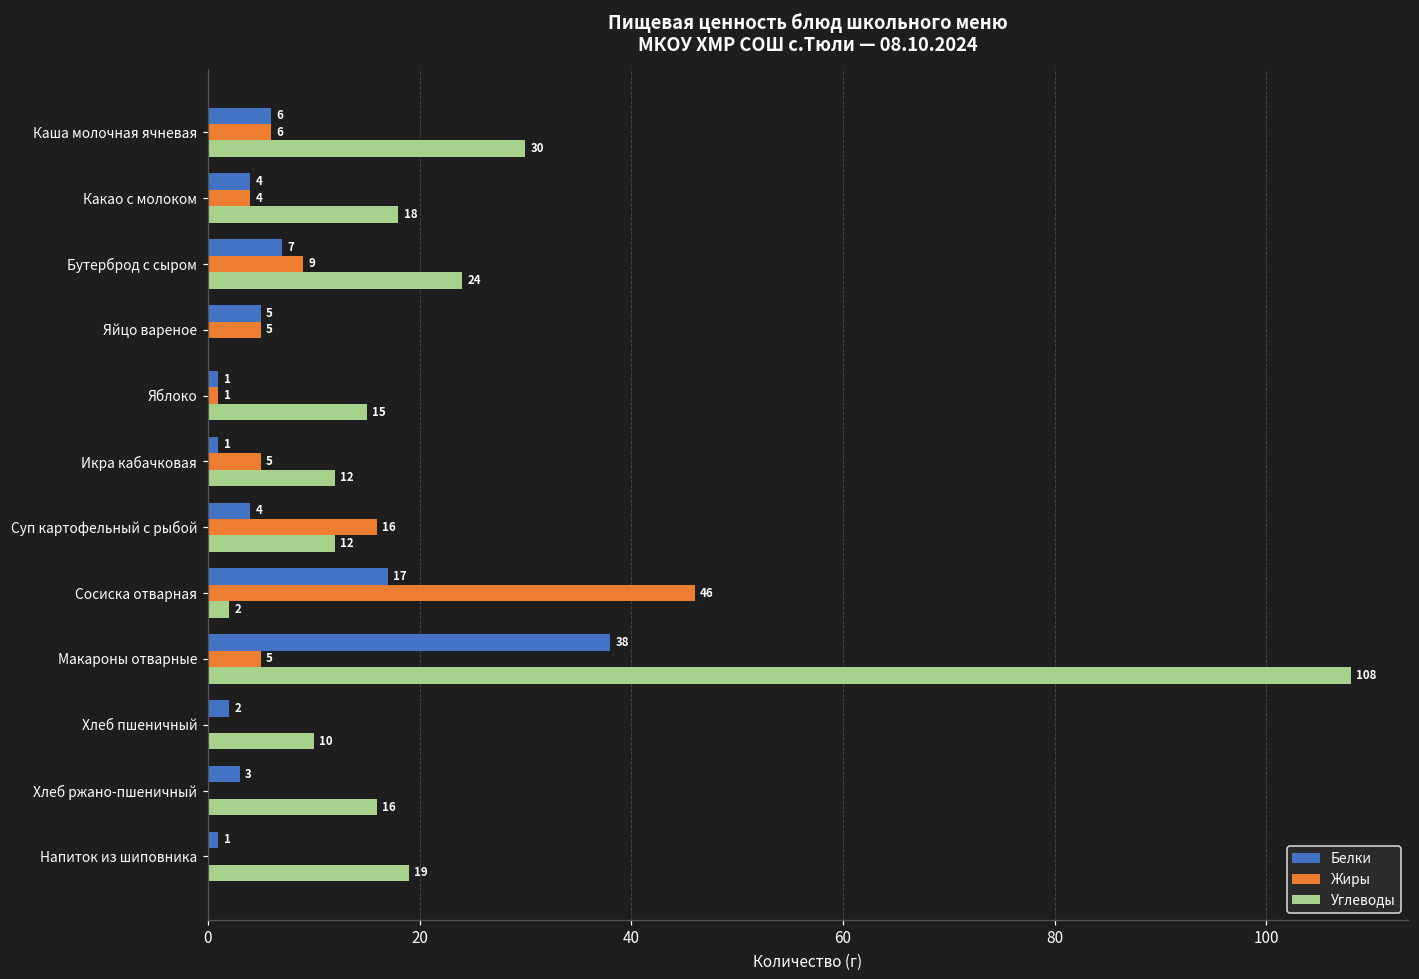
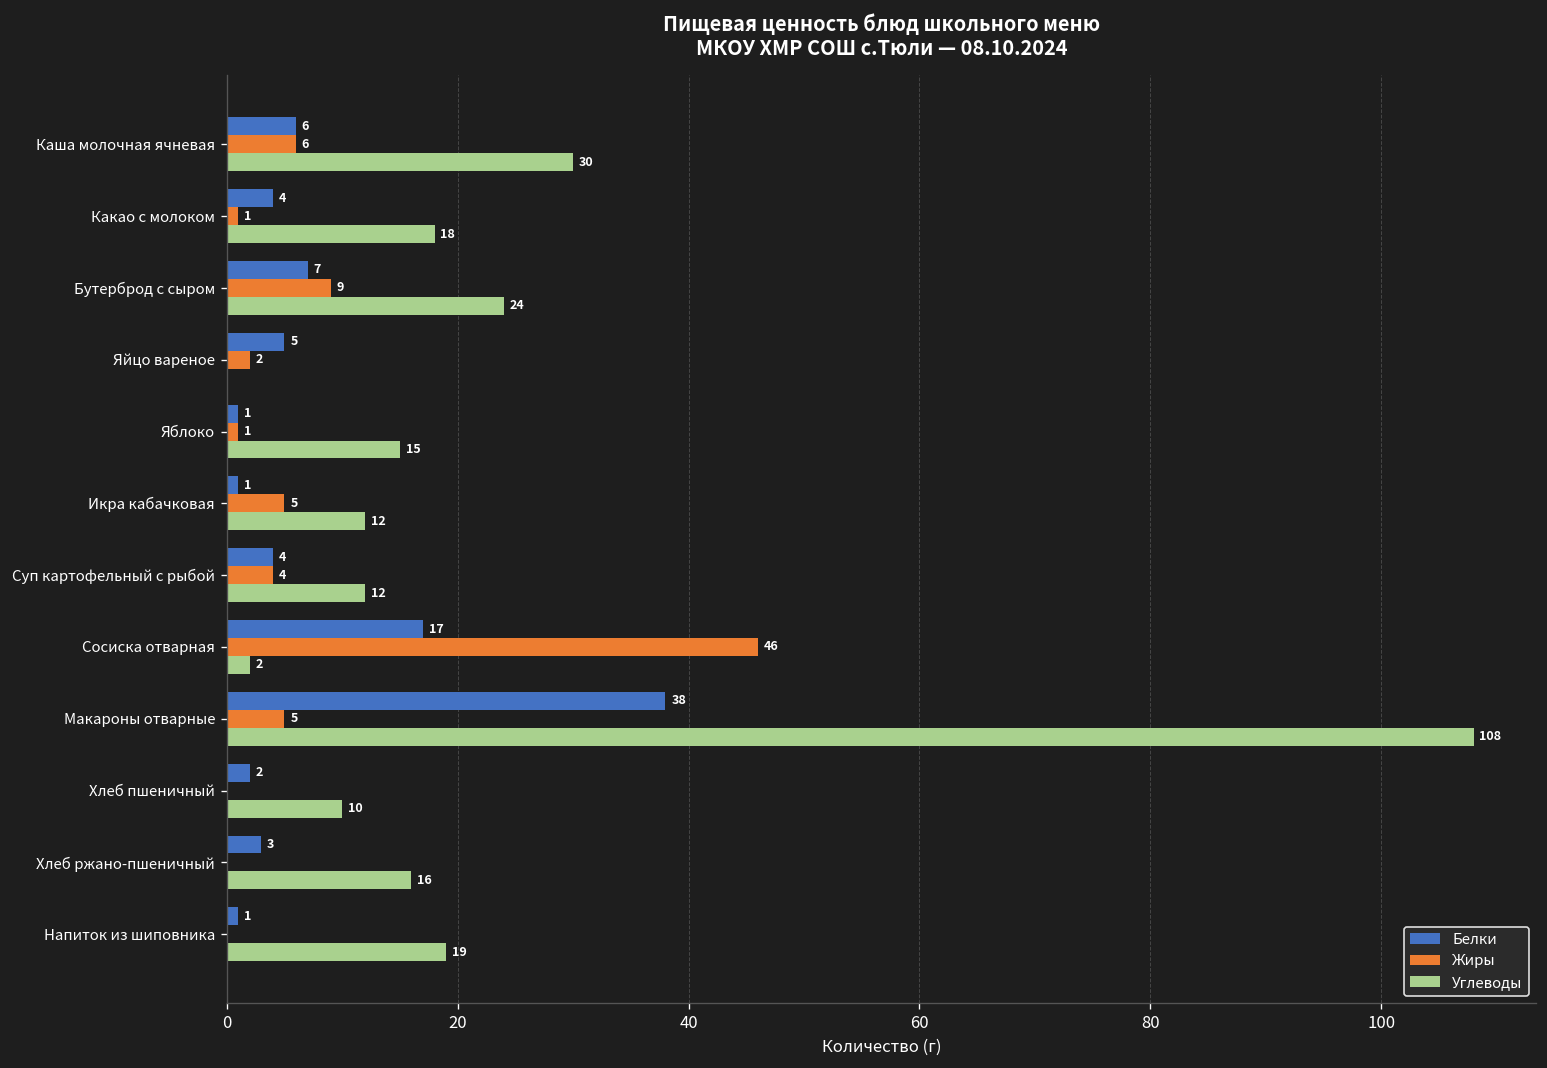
  {
    "Белки": {
      "Каша молочная ячневая": 6,
      "Какао с молоком": 4,
      "Бутерброд с сыром": 7,
      "Яйцо вареное": 5,
      "Яблоко": 1,
      "Икра кабачковая": 1,
      "Суп картофельный с рыбой": 4,
      "Сосиска отварная": 17,
      "Макароны отварные": 38,
      "Хлеб пшеничный": 2,
      "Хлеб ржано-пшеничный": 3,
      "Напиток из шиповника": 1
    },
    "Жиры": {
      "Каша молочная ячневая": 6,
-     "Какао с молоком": 4,
+     "Какао с молоком": 1,
      "Бутерброд с сыром": 9,
-     "Яйцо вареное": 5,
+     "Яйцо вареное": 2,
      "Яблоко": 1,
      "Икра кабачковая": 5,
-     "Суп картофельный с рыбой": 16,
+     "Суп картофельный с рыбой": 4,
      "Сосиска отварная": 46,
      "Макароны отварные": 5
    },
    "Углеводы": {
      "Каша молочная ячневая": 30,
      "Какао с молоком": 18,
      "Бутерброд с сыром": 24,
      "Яблоко": 15,
      "Икра кабачковая": 12,
      "Суп картофельный с рыбой": 12,
      "Сосиска отварная": 2,
      "Макароны отварные": 108,
      "Хлеб пшеничный": 10,
      "Хлеб ржано-пшеничный": 16,
      "Напиток из шиповника": 19
    }
  }
